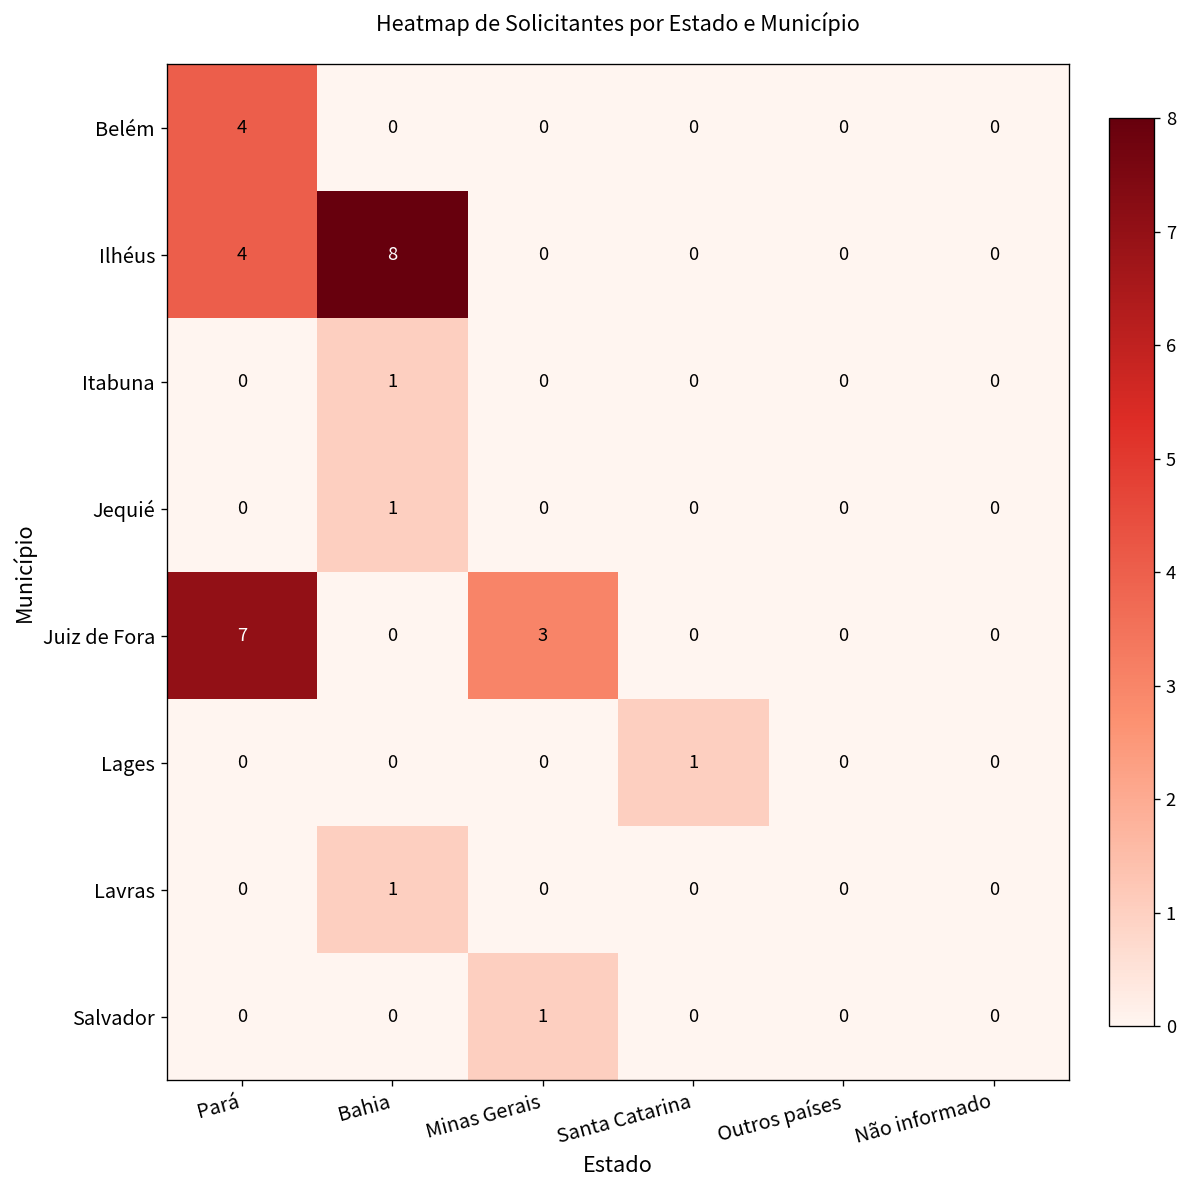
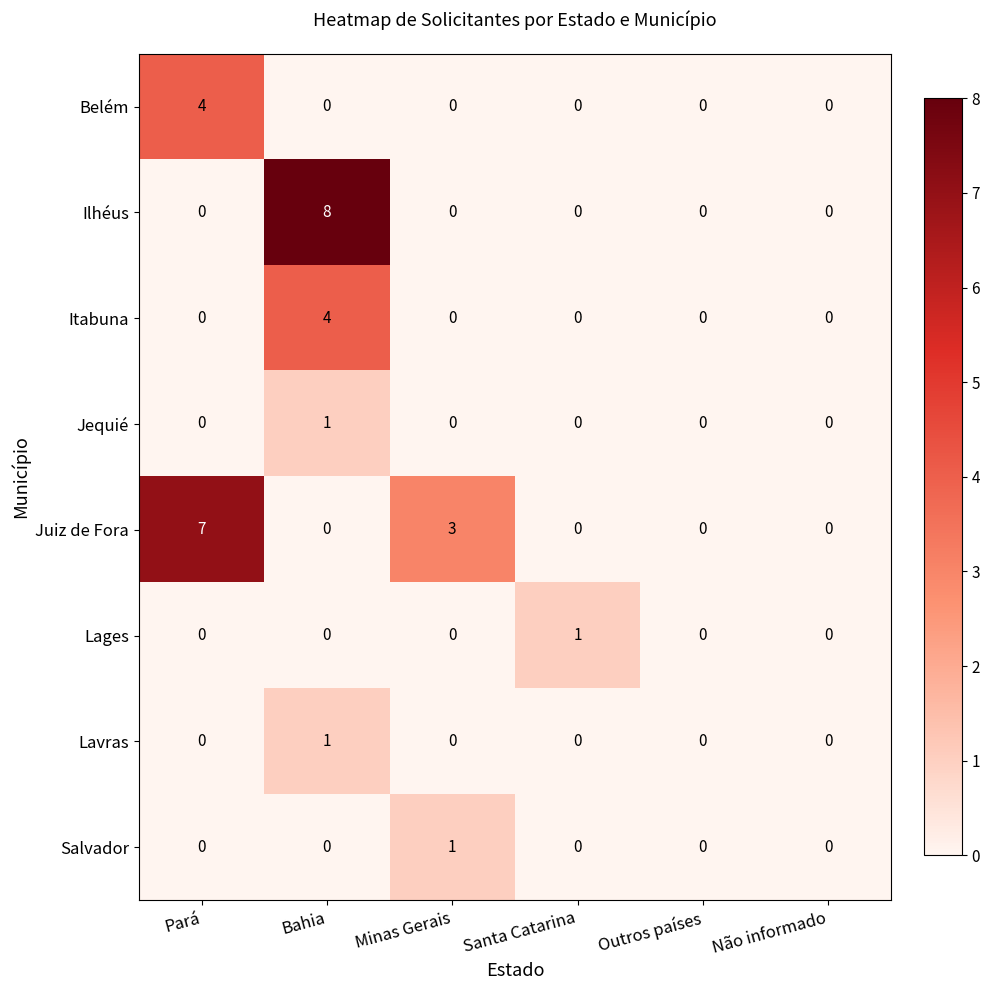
  {
    "Belém": {
      "Pará": 4,
      "Bahia": 0,
      "Minas Gerais": 0,
      "Santa Catarina": 0,
      "Outros países": 0,
      "Não informado": 0
    },
    "Ilhéus": {
-     "Pará": 4,
+     "Pará": 0,
      "Bahia": 8,
      "Minas Gerais": 0,
      "Santa Catarina": 0,
      "Outros países": 0,
      "Não informado": 0
    },
    "Itabuna": {
      "Pará": 0,
-     "Bahia": 1,
+     "Bahia": 4,
      "Minas Gerais": 0,
      "Santa Catarina": 0,
      "Outros países": 0,
      "Não informado": 0
    },
    "Jequié": {
      "Pará": 0,
      "Bahia": 1,
      "Minas Gerais": 0,
      "Santa Catarina": 0,
      "Outros países": 0,
      "Não informado": 0
    },
    "Juiz de Fora": {
      "Pará": 7,
      "Bahia": 0,
      "Minas Gerais": 3,
      "Santa Catarina": 0,
      "Outros países": 0,
      "Não informado": 0
    },
    "Lages": {
      "Pará": 0,
      "Bahia": 0,
      "Minas Gerais": 0,
      "Santa Catarina": 1,
      "Outros países": 0,
      "Não informado": 0
    },
    "Lavras": {
      "Pará": 0,
      "Bahia": 1,
      "Minas Gerais": 0,
      "Santa Catarina": 0,
      "Outros países": 0,
      "Não informado": 0
    },
    "Salvador": {
      "Pará": 0,
      "Bahia": 0,
      "Minas Gerais": 1,
      "Santa Catarina": 0,
      "Outros países": 0,
      "Não informado": 0
    }
  }
